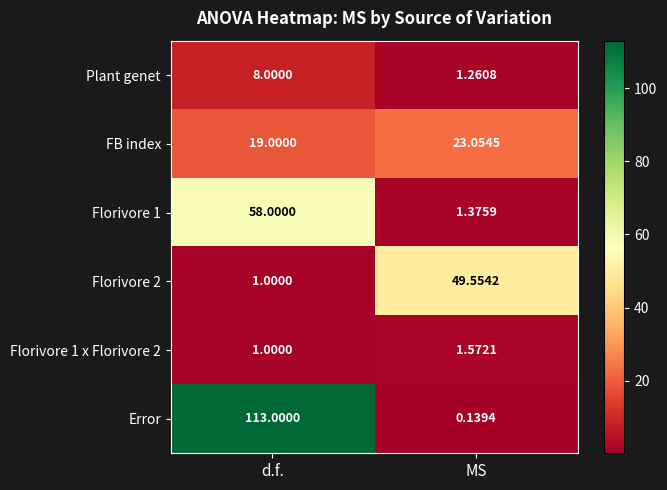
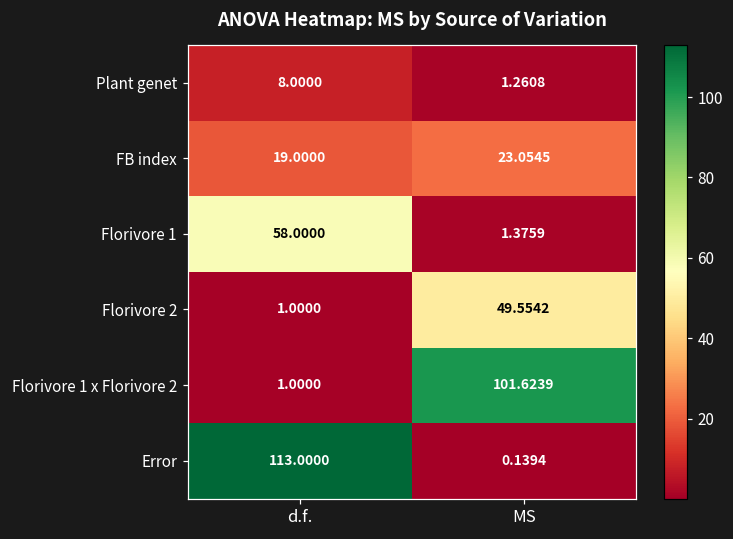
  {
    "Plant genet": {
      "d.f.": 8.0000,
      "MS": 1.2608
    },
    "FB index": {
      "d.f.": 19.0000,
      "MS": 23.0545
    },
    "Florivore 1": {
      "d.f.": 58.0000,
      "MS": 1.3759
    },
    "Florivore 2": {
      "d.f.": 1.0000,
      "MS": 49.5542
    },
    "Florivore 1 x Florivore 2": {
      "d.f.": 1.0000,
-     "MS": 1.5721
+     "MS": 101.6239
    },
    "Error": {
      "d.f.": 113.0000,
      "MS": 0.1394
    }
  }
